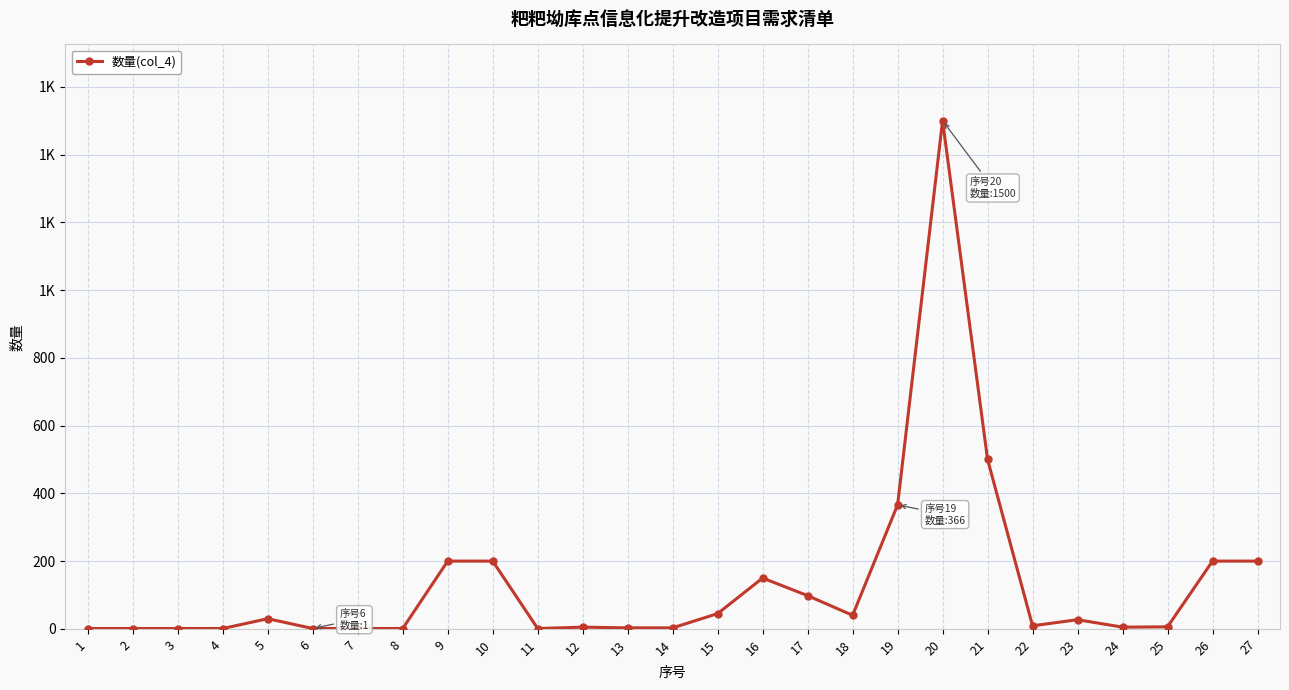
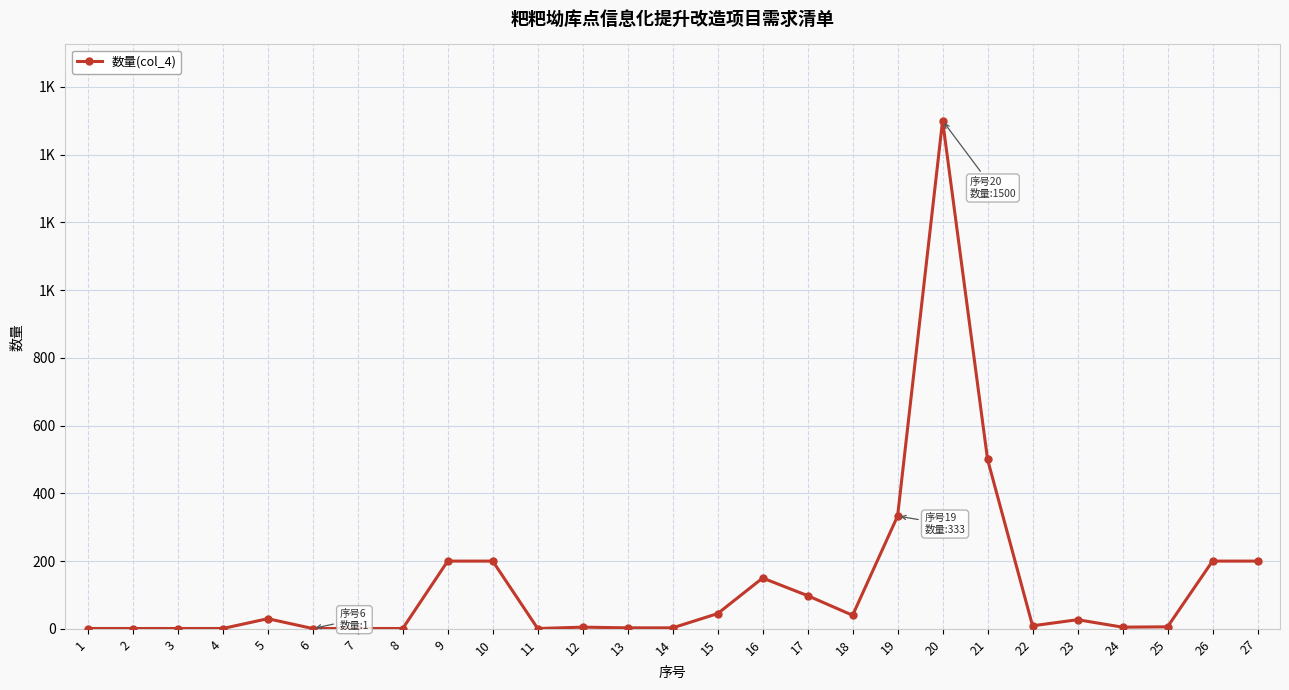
  {
-   "19": 366
+   "19": 333
  }
